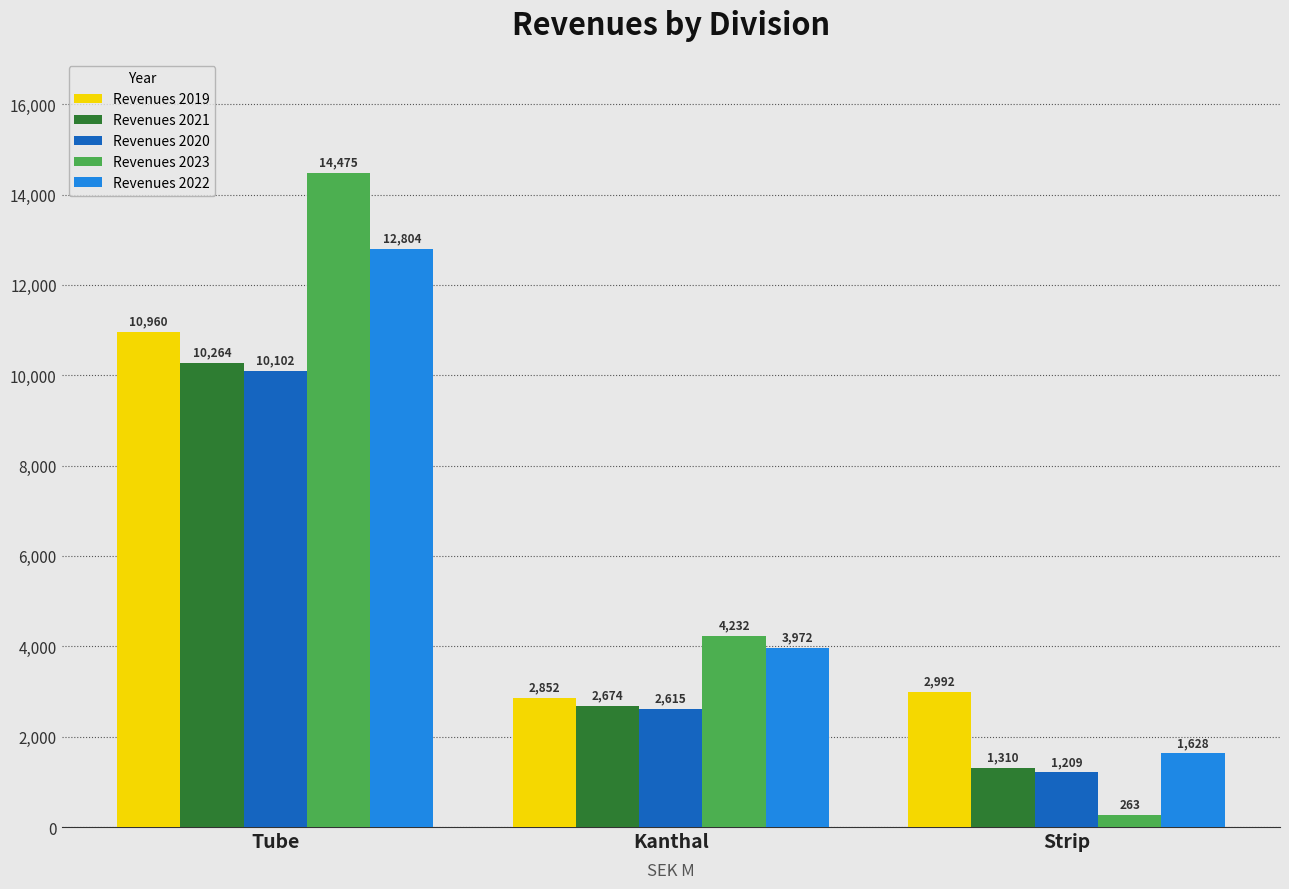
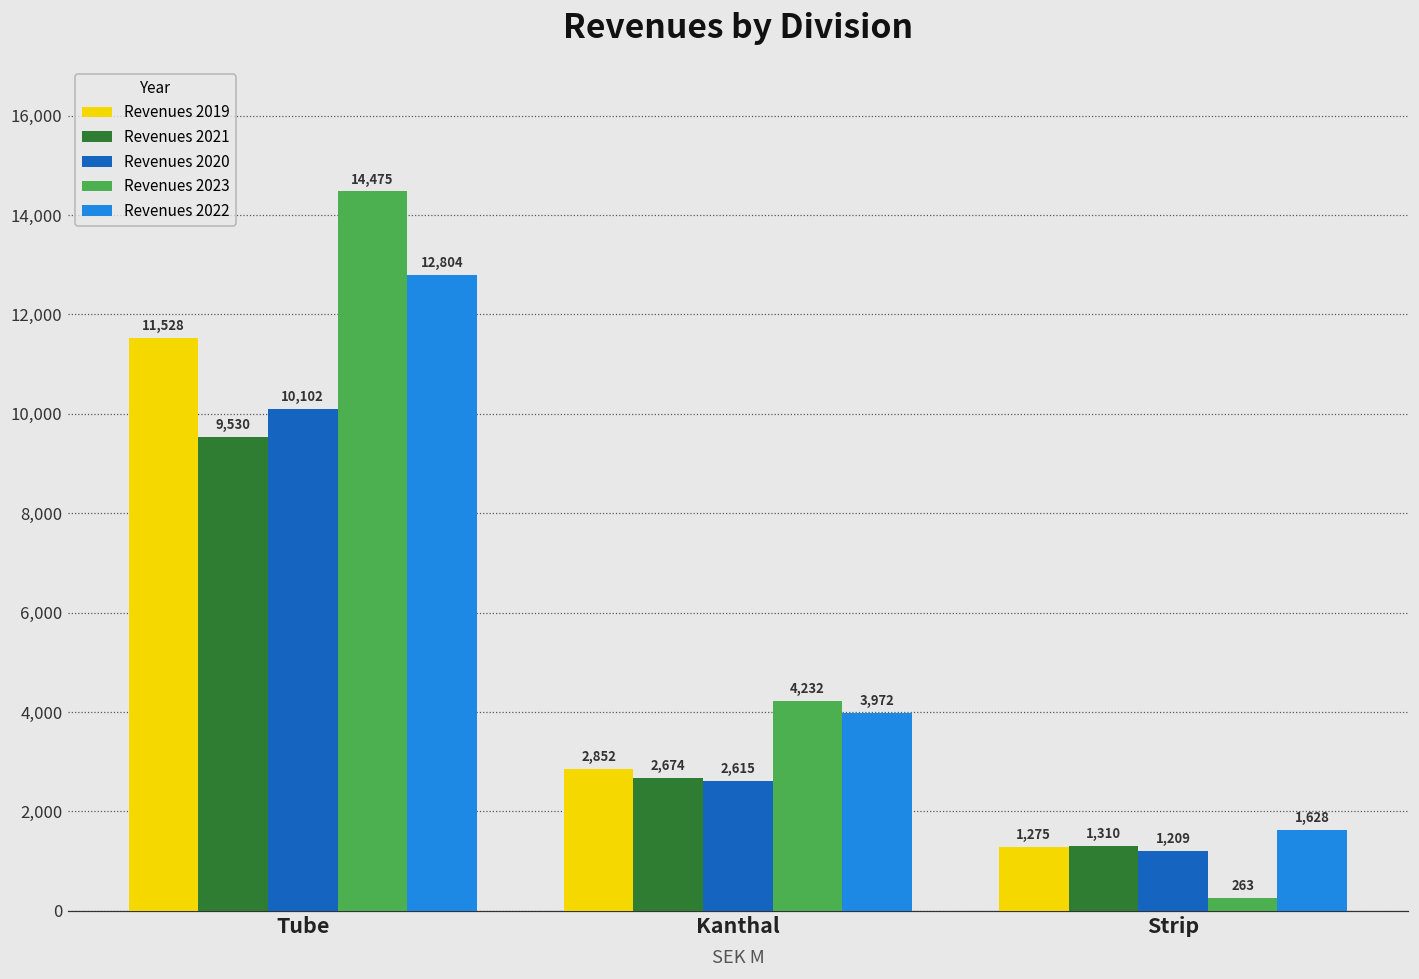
  {
    "Revenues 2019": {
-     "Tube": "10,960",
+     "Tube": "11,528",
      "Kanthal": "2,852",
-     "Strip": "2,992"
+     "Strip": "1,275"
    },
    "Revenues 2021": {
-     "Tube": "10,264",
+     "Tube": "9,530",
      "Kanthal": "2,674",
      "Strip": "1,310"
    },
    "Revenues 2023": {
      "Tube": "14,475",
      "Kanthal": "4,232",
      "Strip": "263"
    }
  }
